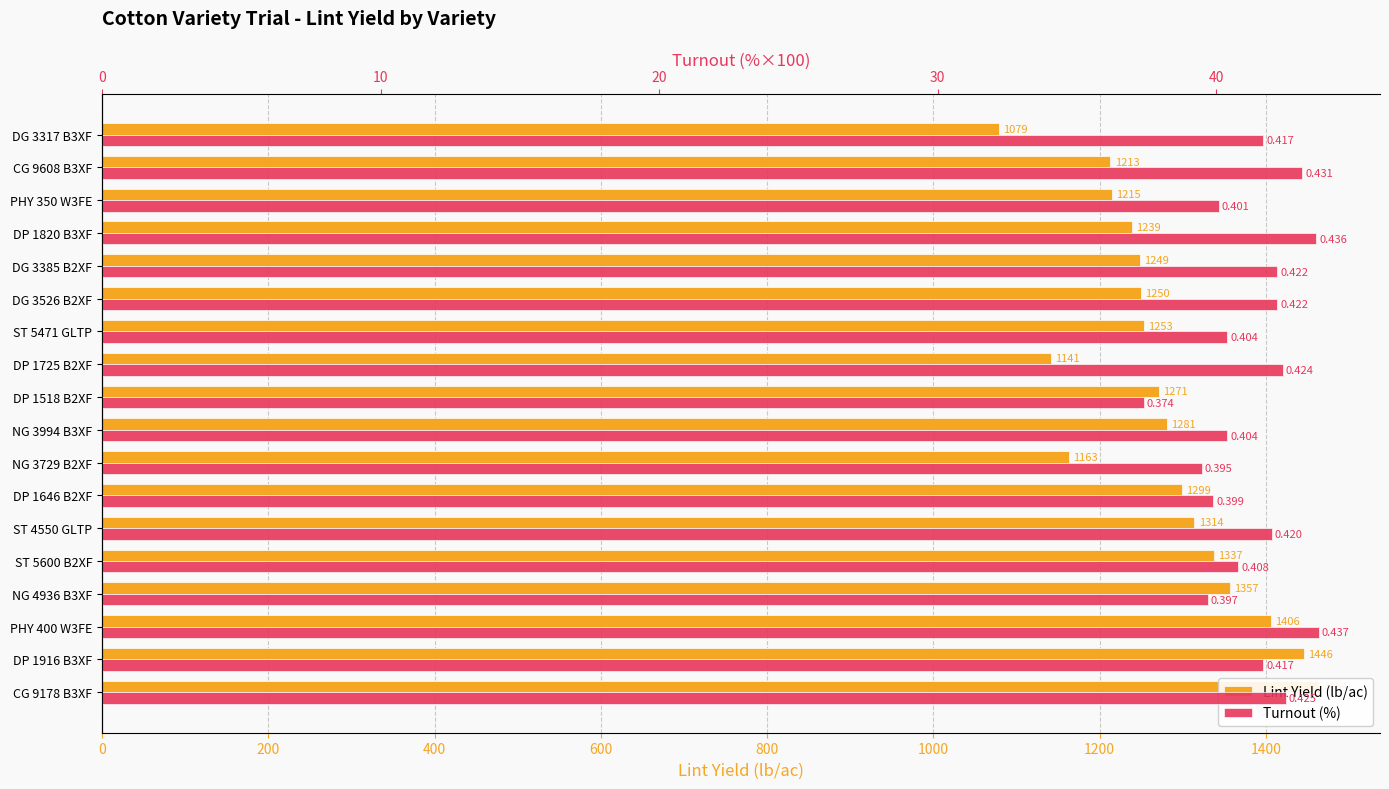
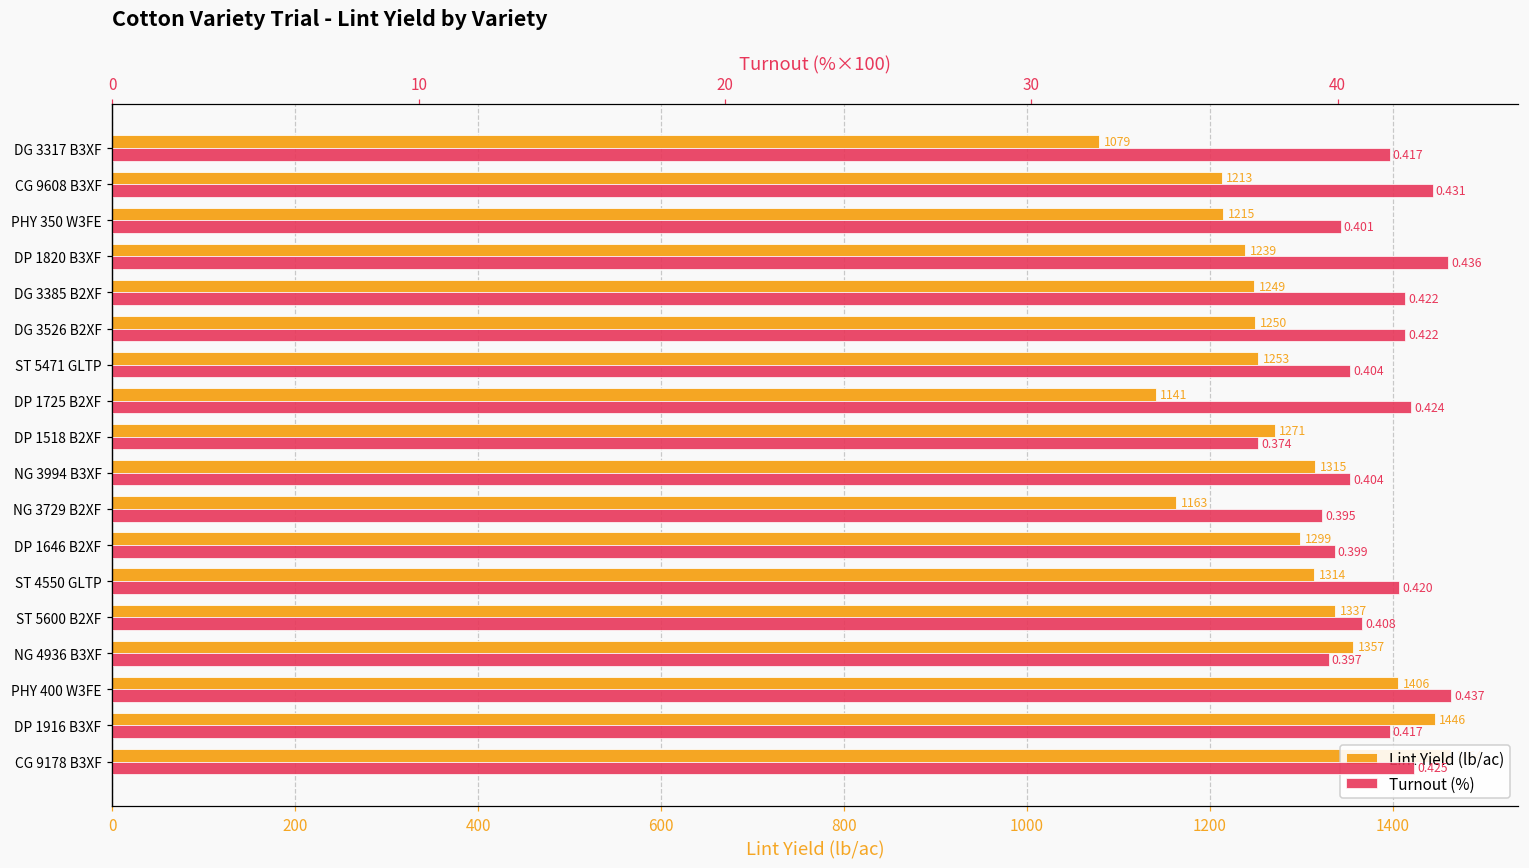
  {
    "Lint Yield (lb/ac)": {
      "DG 3317 B3XF": 1079,
      "CG 9608 B3XF": 1213,
      "PHY 350 W3FE": 1215,
      "DP 1820 B3XF": 1239,
      "DG 3385 B2XF": 1249,
      "DG 3526 B2XF": 1250,
      "ST 5471 GLTP": 1253,
      "DP 1725 B2XF": 1141,
      "DP 1518 B2XF": 1271,
-     "NG 3994 B3XF": 1281,
+     "NG 3994 B3XF": 1315,
      "NG 3729 B2XF": 1163,
      "DP 1646 B2XF": 1299,
      "ST 4550 GLTP": 1314,
      "ST 5600 B2XF": 1337,
      "NG 4936 B3XF": 1357,
      "PHY 400 W3FE": 1406,
      "DP 1916 B3XF": 1446
    }
  }
